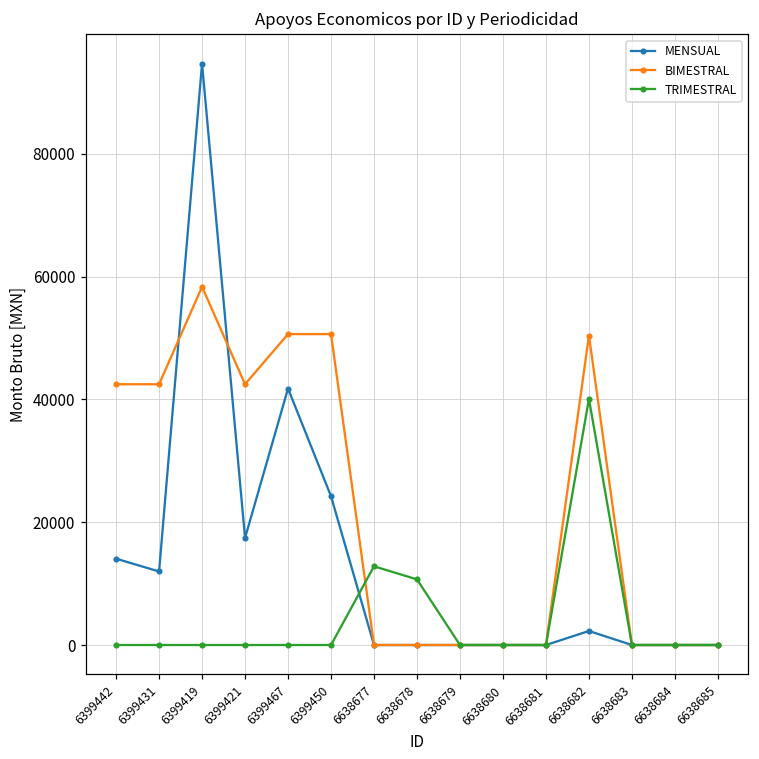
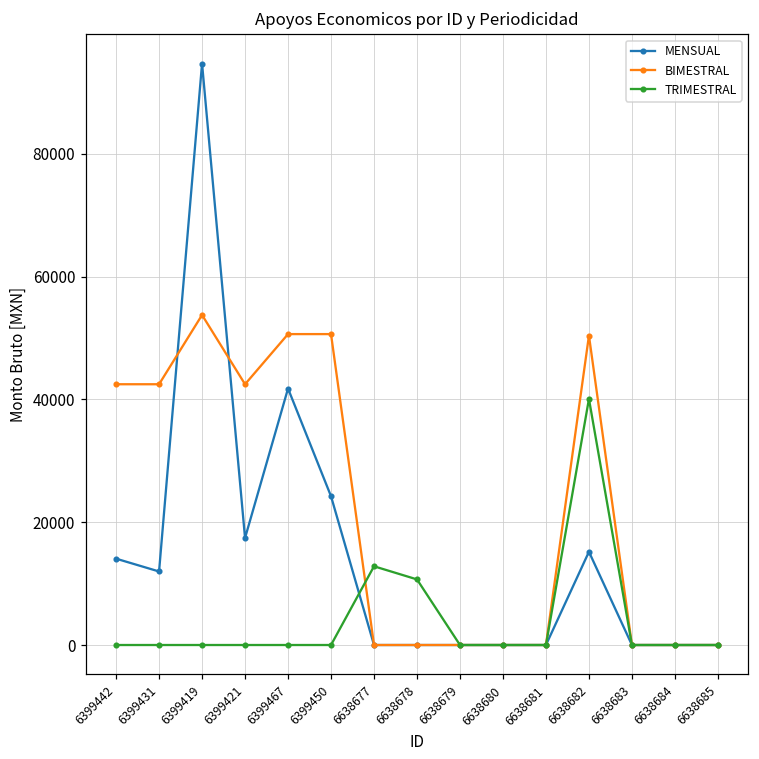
  {
    "MENSUAL": {
      "6399442": 14000,
      "6399431": 12000,
      "6399419": 95000,
      "6399421": 17000,
      "6399467": 42000,
      "6399450": 24000,
-     "6638682": 2000
+     "6638682": 15000
    },
    "BIMESTRAL": {
      "6399442": 42000,
      "6399431": 42000,
-     "6399419": 58000,
+     "6399419": 54000,
      "6399421": 42000,
      "6399467": 51000,
      "6399450": 51000,
      "6638682": 50000
    },
    "TRIMESTRAL": {
      "6399442": 0,
      "6399431": 0,
      "6399419": 0,
      "6399421": 0,
      "6399467": 0,
      "6399450": 0,
      "6638677": 13000,
      "6638678": 11000,
      "6638682": 40000
    }
  }
